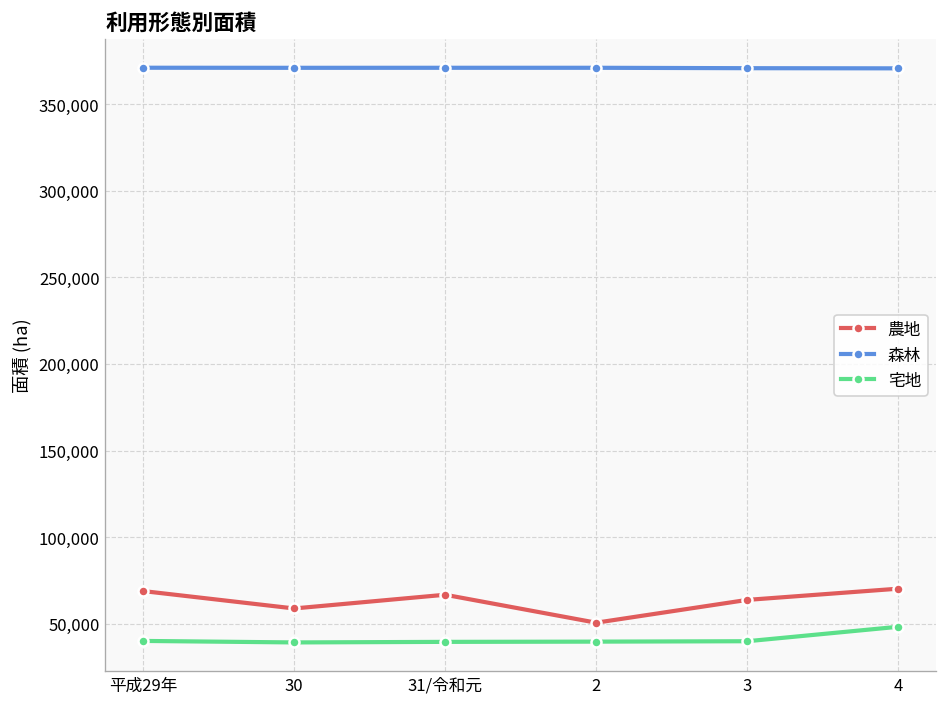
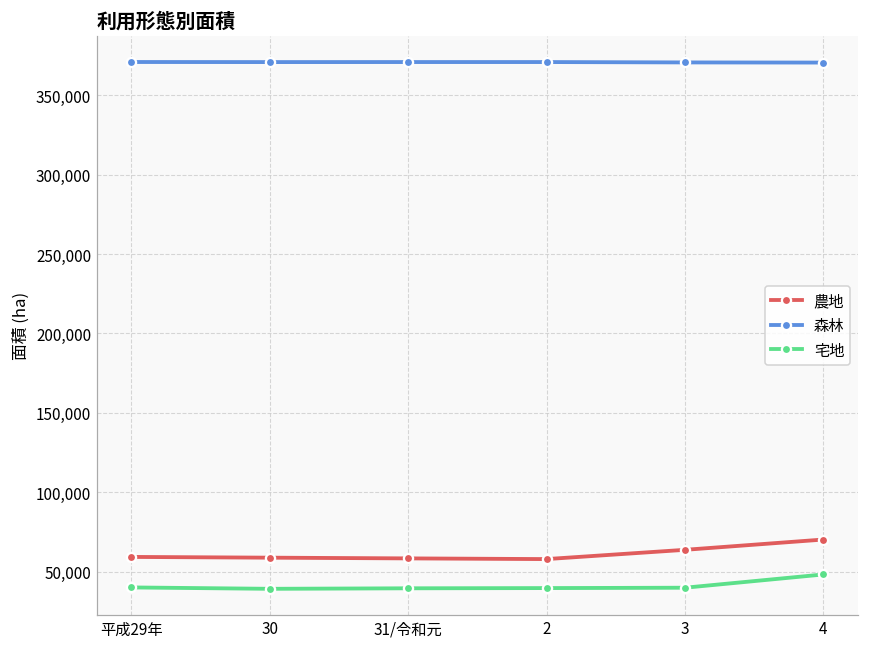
  {
    "農地": {
-     "平成29年": "69,000",
+     "平成29年": "59,000",
      "30": "59,000",
-     "31/令和元": "67,000",
-     "2": "51,000",
+     "31/令和元": "58,000",
+     "2": "58,000",
      "3": "64,000",
      "4": "70,000"
    },
    "森林": {
      "平成29年": "371,000",
      "30": "371,000",
      "31/令和元": "371,000",
      "2": "371,000",
      "3": "371,000",
      "4": "371,000"
    },
    "宅地": {
      "平成29年": "40,000",
      "30": "39,000",
      "31/令和元": "40,000",
      "2": "40,000",
      "3": "40,000",
      "4": "48,000"
    }
  }
